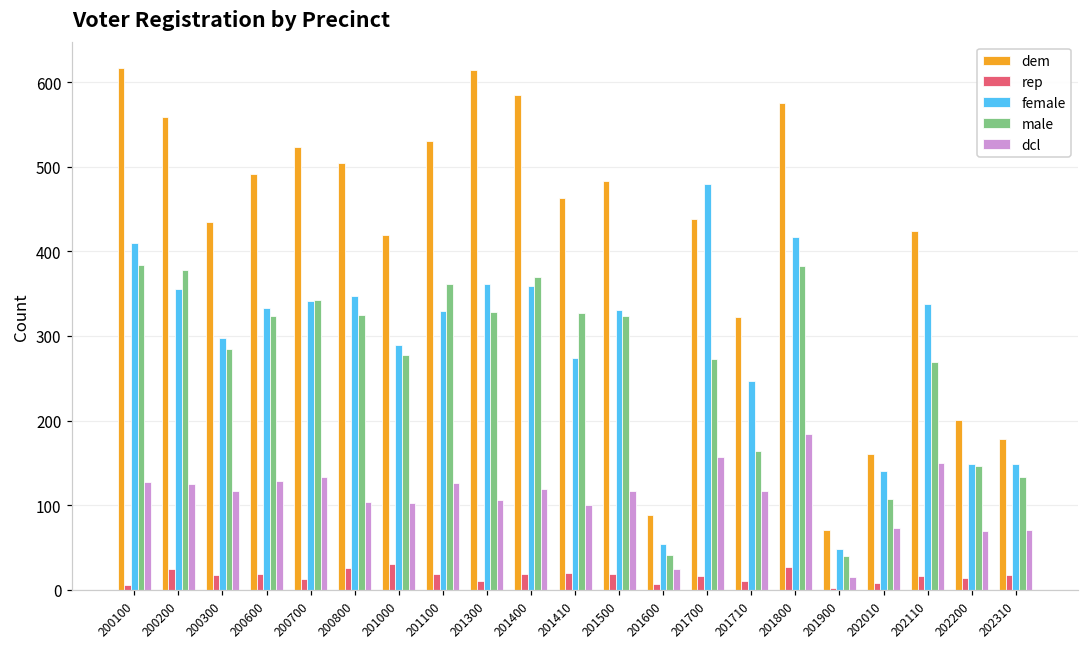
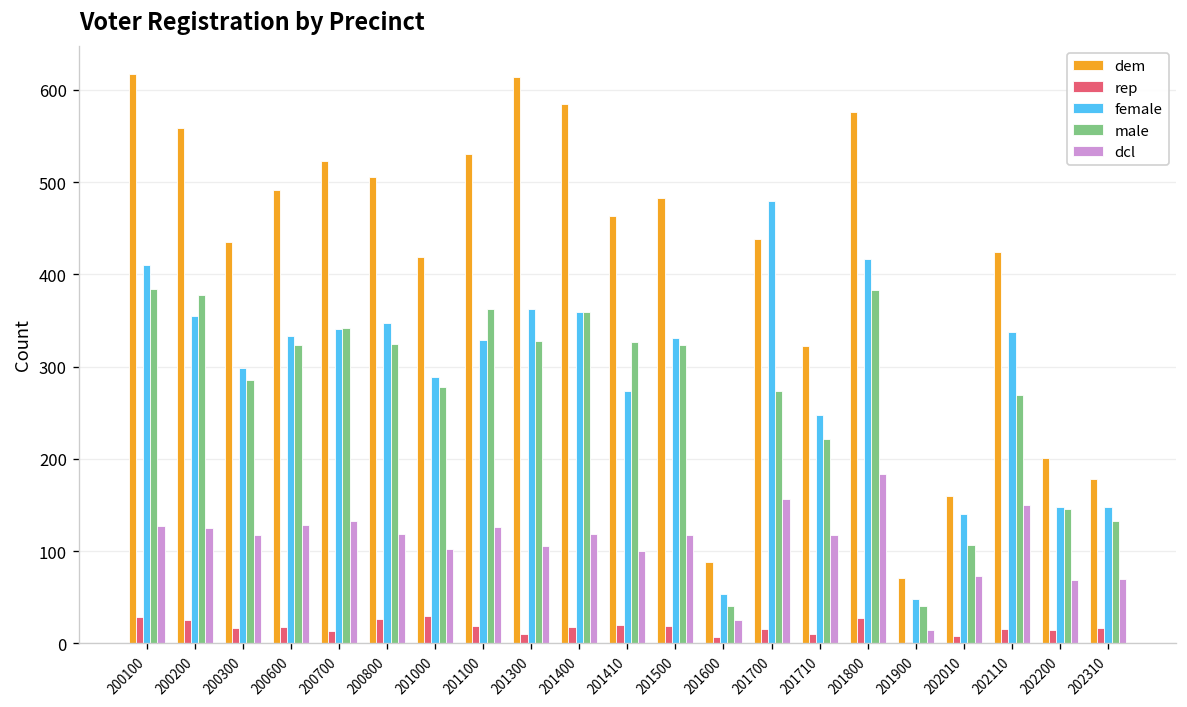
  {
    "dem": {
      "200100": 620,
      "200200": 560,
      "200300": 440,
      "200600": 490,
      "200700": 520,
      "200800": 510,
      "201000": 420,
      "201100": 530,
      "201300": 610,
      "201400": 590,
      "201410": 460,
      "201500": 480,
      "201600": 90,
      "201700": 440,
      "201710": 320,
      "201800": 580,
      "201900": 70,
      "202010": 160,
      "202110": 420,
      "202200": 200,
      "202310": 180
    },
    "rep": {
-     "200100": 10,
+     "200100": 30,
      "200200": 30,
      "200300": 20,
      "200600": 20,
      "200700": 10,
      "200800": 30,
      "201000": 30,
      "201100": 20,
      "201300": 10,
      "201400": 20,
      "201410": 20,
      "201500": 20,
      "201600": 10,
      "201700": 20,
      "201710": 10,
      "201800": 30,
      "202010": 10,
      "202110": 20,
      "202200": 10,
      "202310": 20
    },
    "female": {
      "200100": 410,
      "200200": 360,
      "200300": 300,
      "200600": 330,
      "200700": 340,
      "200800": 350,
      "201000": 290,
      "201100": 330,
      "201300": 360,
      "201400": 360,
      "201410": 270,
      "201500": 330,
      "201600": 50,
      "201700": 480,
      "201710": 250,
      "201800": 420,
      "201900": 50,
      "202010": 140,
      "202110": 340,
      "202200": 150,
      "202310": 150
    },
    "male": {
      "200100": 380,
      "200200": 380,
      "200300": 290,
      "200600": 320,
      "200700": 340,
      "200800": 330,
      "201000": 280,
      "201100": 360,
      "201300": 330,
-     "201400": 370,
+     "201400": 360,
      "201410": 330,
      "201500": 320,
      "201600": 40,
      "201700": 270,
-     "201710": 160,
+     "201710": 220,
      "201800": 380,
      "201900": 40,
      "202010": 110,
      "202110": 270,
      "202200": 150,
      "202310": 130
    },
    "dcl": {
      "200100": 130,
      "200200": 130,
      "200300": 120,
      "200600": 130,
      "200700": 130,
-     "200800": 100,
+     "200800": 120,
      "201000": 100,
      "201100": 130,
      "201300": 110,
      "201400": 120,
      "201410": 100,
      "201500": 120,
      "201600": 30,
      "201700": 160,
      "201710": 120,
      "201800": 180,
      "201900": 20,
      "202010": 70,
      "202110": 150,
      "202200": 70,
      "202310": 70
    }
  }
